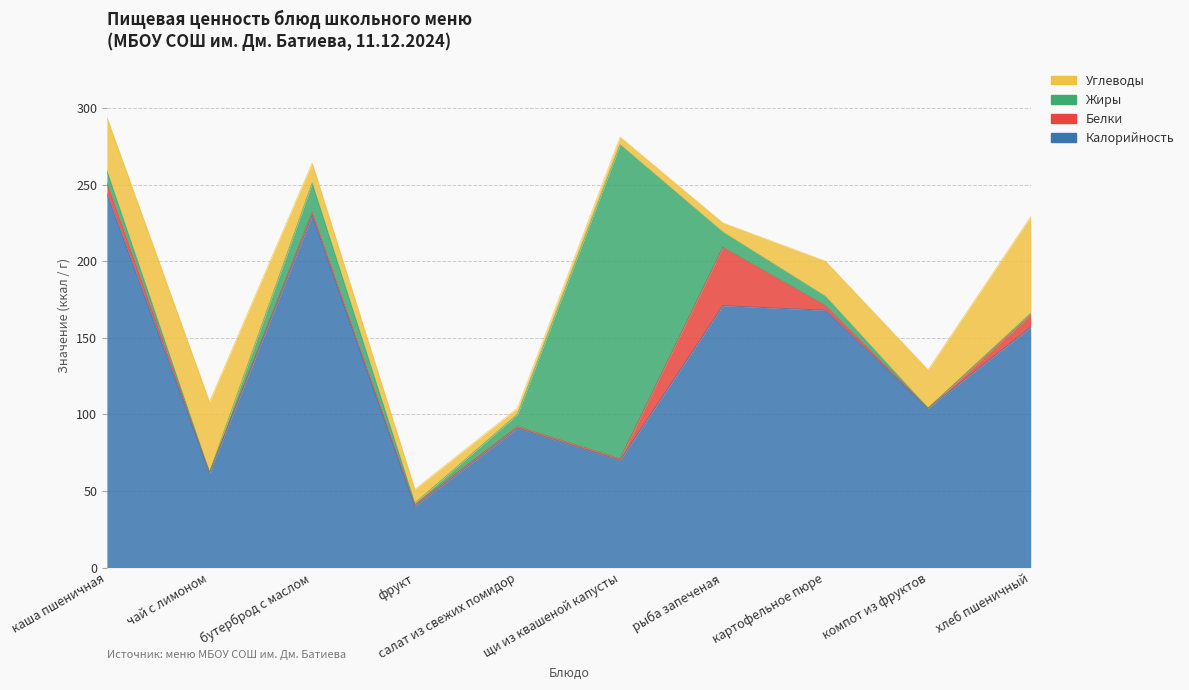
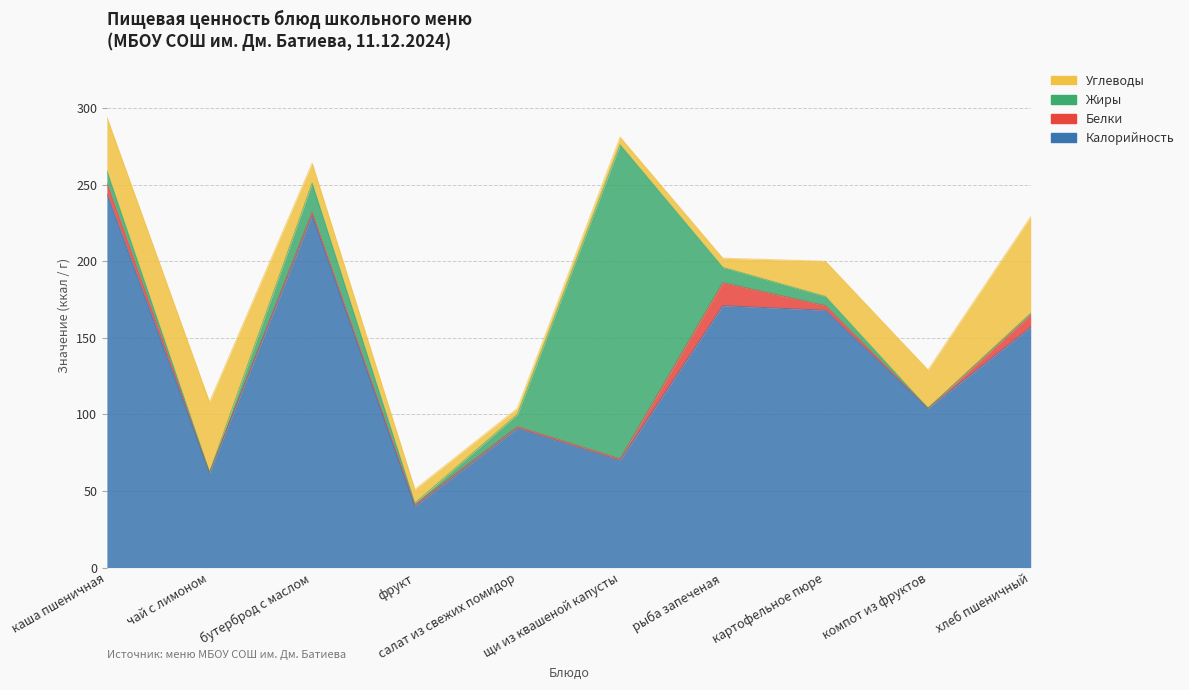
  {
    "Калорийность": {
      "каша пшеничная": 244,
      "бутерброд с маслом": 230,
      "рыба запеченая": 171,
      "картофельное пюре": 168,
      "хлеб пшеничный": 157
    },
    "Белки": {
      "каша пшеничная": 7,
      "бутерброд с маслом": 2,
-     "рыба запеченая": 38,
+     "рыба запеченая": 15,
      "картофельное пюре": 3
    },
    "Жиры": {
      "каша пшеничная": 8,
      "бутерброд с маслом": 19,
      "салат из свежих помидор": 8,
      "щи из квашеной капусты": 205,
      "рыба запеченая": 10,
      "картофельное пюре": 6
    },
    "Углеводы": {
      "каша пшеничная": 35,
      "чай с лимоном": 46,
      "бутерброд с маслом": 13,
      "фрукт": 9,
      "салат из свежих помидор": 4,
      "щи из квашеной капусты": 5,
      "рыба запеченая": 6,
      "картофельное пюре": 23,
      "компот из фруктов": 25,
      "хлеб пшеничный": 63
    }
  }
